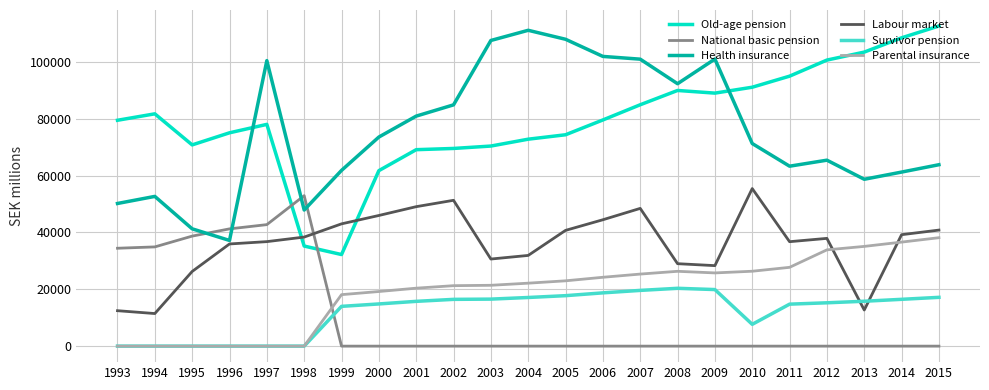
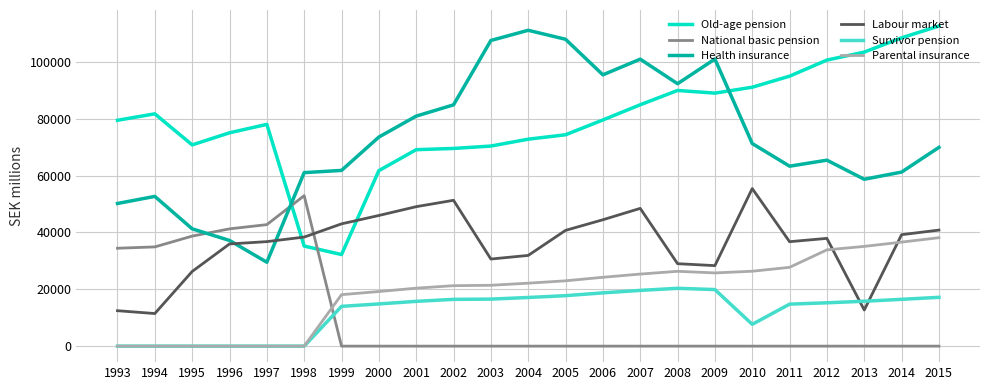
  {
    "Old-age pension": {
      "1993": 79000,
      "1994": 82000,
      "1995": 71000,
      "1996": 75000,
      "1997": 78000,
      "1998": 35000,
      "1999": 32000,
      "2000": 62000,
      "2001": 69000,
      "2002": 70000,
      "2003": 70000,
      "2004": 73000,
      "2005": 74000,
      "2006": 80000,
      "2007": 85000,
      "2008": 90000,
      "2009": 89000,
      "2010": 91000,
      "2011": 95000,
      "2012": 101000,
      "2013": 103000,
      "2014": 108000,
      "2015": 113000
    },
    "Health insurance": {
      "1993": 50000,
      "1994": 53000,
      "1995": 41000,
      "1996": 37000,
-     "1997": 100000,
-     "1998": 48000,
+     "1997": 30000,
+     "1998": 61000,
      "1999": 62000,
      "2000": 74000,
      "2001": 81000,
      "2002": 85000,
      "2003": 108000,
      "2004": 111000,
      "2005": 108000,
-     "2006": 102000,
+     "2006": 95000,
      "2007": 101000,
      "2008": 92000,
      "2009": 101000,
      "2010": 71000,
      "2011": 63000,
      "2012": 65000,
      "2013": 59000,
      "2014": 61000,
-     "2015": 64000
+     "2015": 70000
    },
    "Labour market": {
      "1993": 12000,
      "1994": 11000,
      "1995": 26000,
      "1996": 36000,
      "1997": 37000,
      "1998": 38000,
      "1999": 43000,
      "2000": 46000,
      "2001": 49000,
      "2002": 51000,
      "2003": 31000,
      "2004": 32000,
      "2005": 41000,
      "2006": 44000,
      "2007": 48000,
      "2008": 29000,
      "2009": 28000,
      "2010": 55000,
      "2011": 37000,
      "2012": 38000,
      "2013": 13000,
      "2014": 39000,
      "2015": 41000
    },
    "Survivor pension": {
      "1999": 14000,
      "2000": 15000,
      "2001": 16000,
      "2002": 16000,
      "2003": 17000,
      "2004": 17000,
      "2005": 18000,
      "2006": 19000,
      "2007": 20000,
      "2008": 20000,
      "2009": 20000,
      "2010": 8000,
      "2011": 15000,
      "2012": 15000,
      "2013": 16000,
      "2014": 16000,
      "2015": 17000
    }
  }
